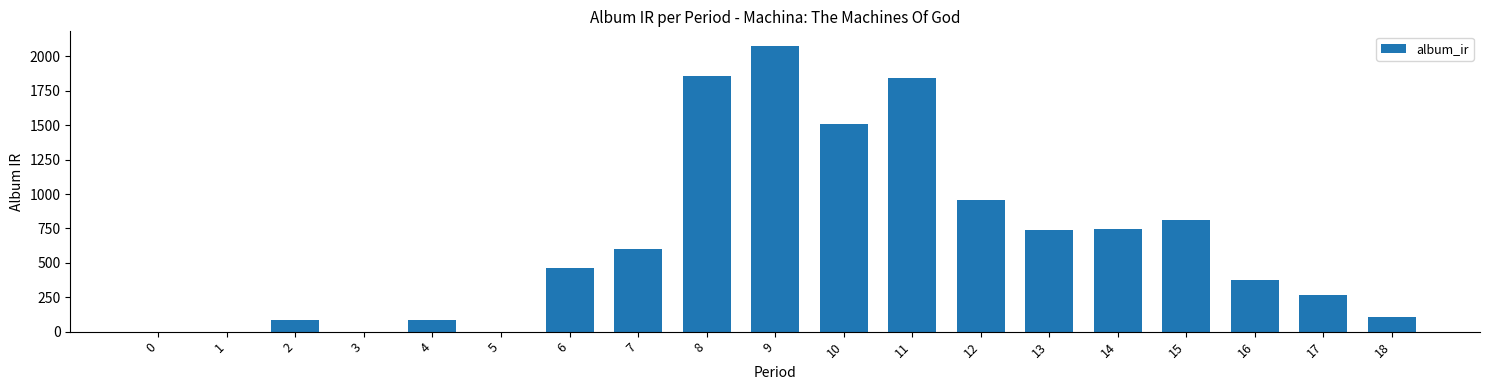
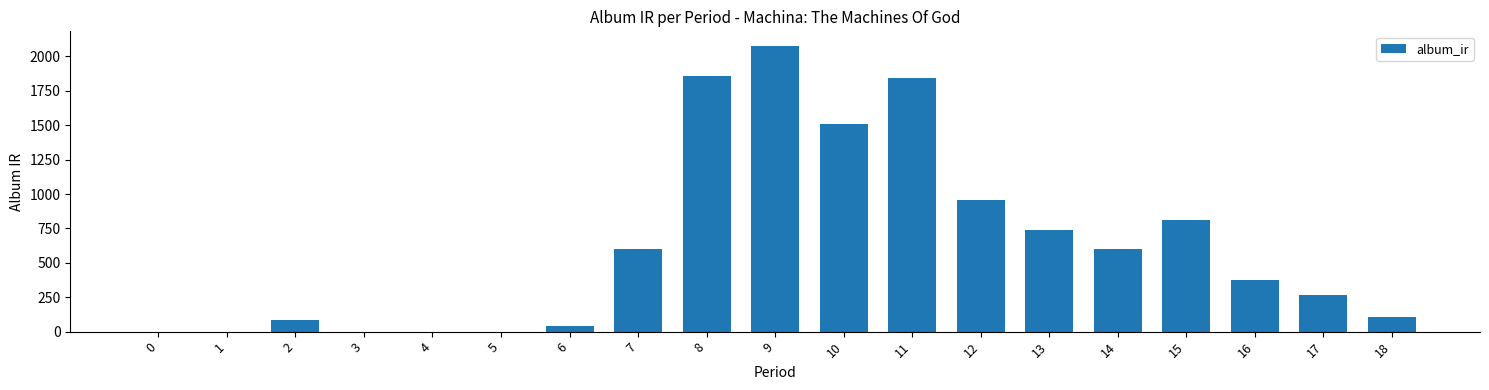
  {
    "0": 0,
    "1": 0,
    "2": 80,
    "3": 0,
-   "4": 90,
+   "4": 0,
    "5": 0,
-   "6": 460,
+   "6": 40,
    "7": 600,
    "8": 1860,
    "9": 2080,
    "10": 1510,
    "11": 1840,
    "12": 960,
    "13": 740,
-   "14": 740,
+   "14": 600,
    "15": 810,
    "16": 380,
    "17": 270,
    "18": 110
  }
